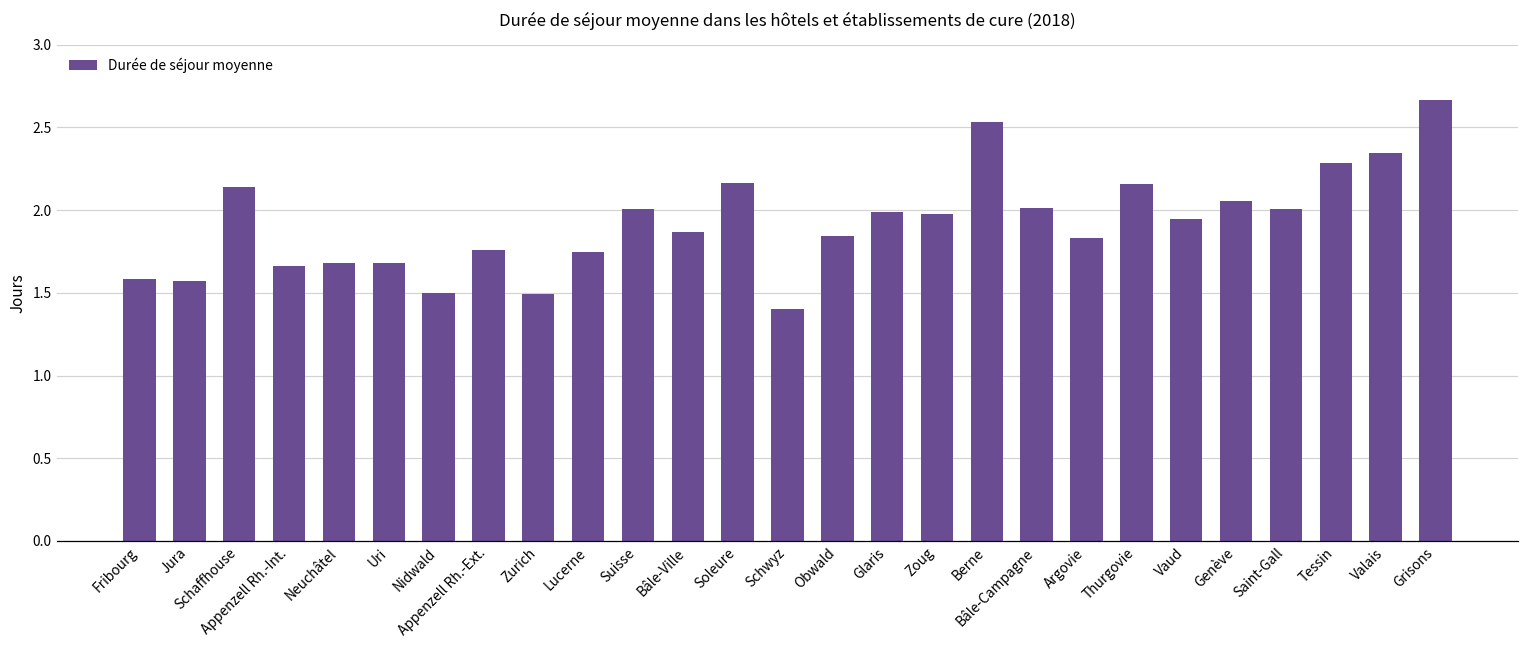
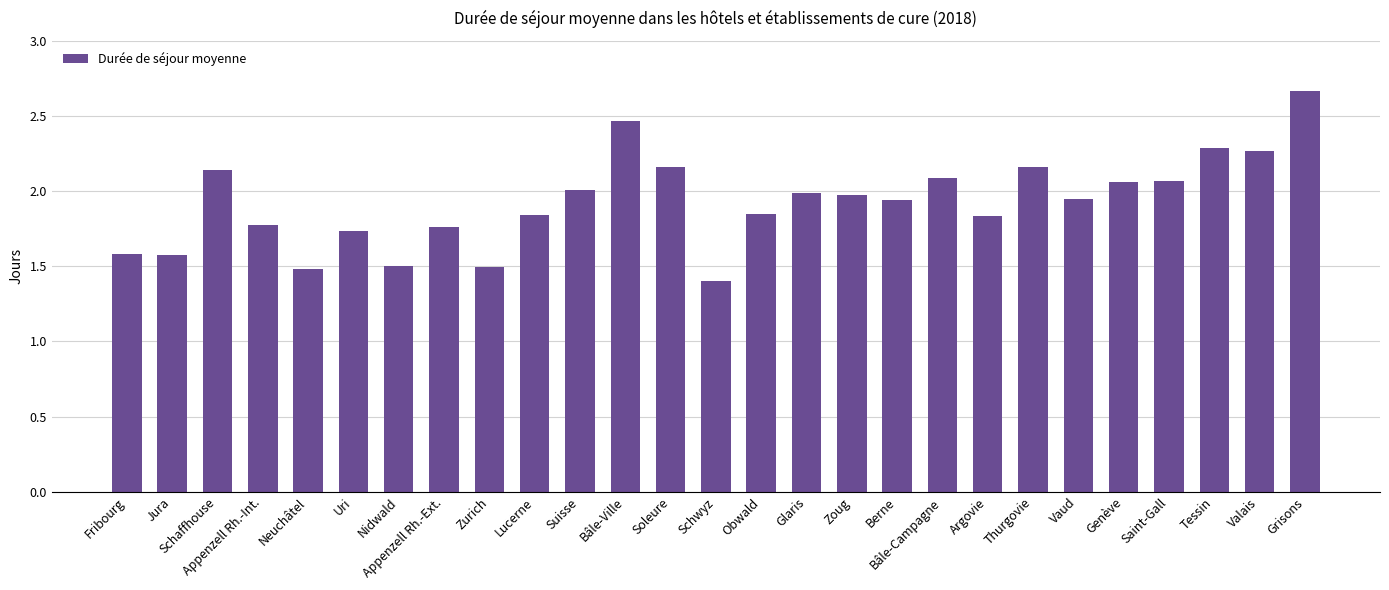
  {
    "Fribourg": 1.58,
    "Jura": 1.57,
    "Schaffhouse": 2.14,
-   "Appenzell Rh.-Int.": 1.66,
-   "Neuchâtel": 1.68,
-   "Uri": 1.68,
+   "Appenzell Rh.-Int.": 1.78,
+   "Neuchâtel": 1.48,
+   "Uri": 1.74,
    "Nidwald": 1.50,
    "Appenzell Rh.-Ext.": 1.76,
    "Zurich": 1.50,
-   "Lucerne": 1.75,
+   "Lucerne": 1.84,
    "Suisse": 2.01,
-   "Bâle-Ville": 1.87,
+   "Bâle-Ville": 2.47,
    "Soleure": 2.16,
    "Schwyz": 1.40,
    "Obwald": 1.85,
    "Glaris": 1.99,
    "Zoug": 1.98,
-   "Berne": 2.53,
-   "Bâle-Campagne": 2.01,
+   "Berne": 1.94,
+   "Bâle-Campagne": 2.08,
    "Argovie": 1.83,
    "Thurgovie": 2.16,
    "Vaud": 1.95,
    "Genève": 2.06,
-   "Saint-Gall": 2.01,
+   "Saint-Gall": 2.06,
    "Tessin": 2.29,
-   "Valais": 2.34,
+   "Valais": 2.27,
    "Grisons": 2.66
  }
